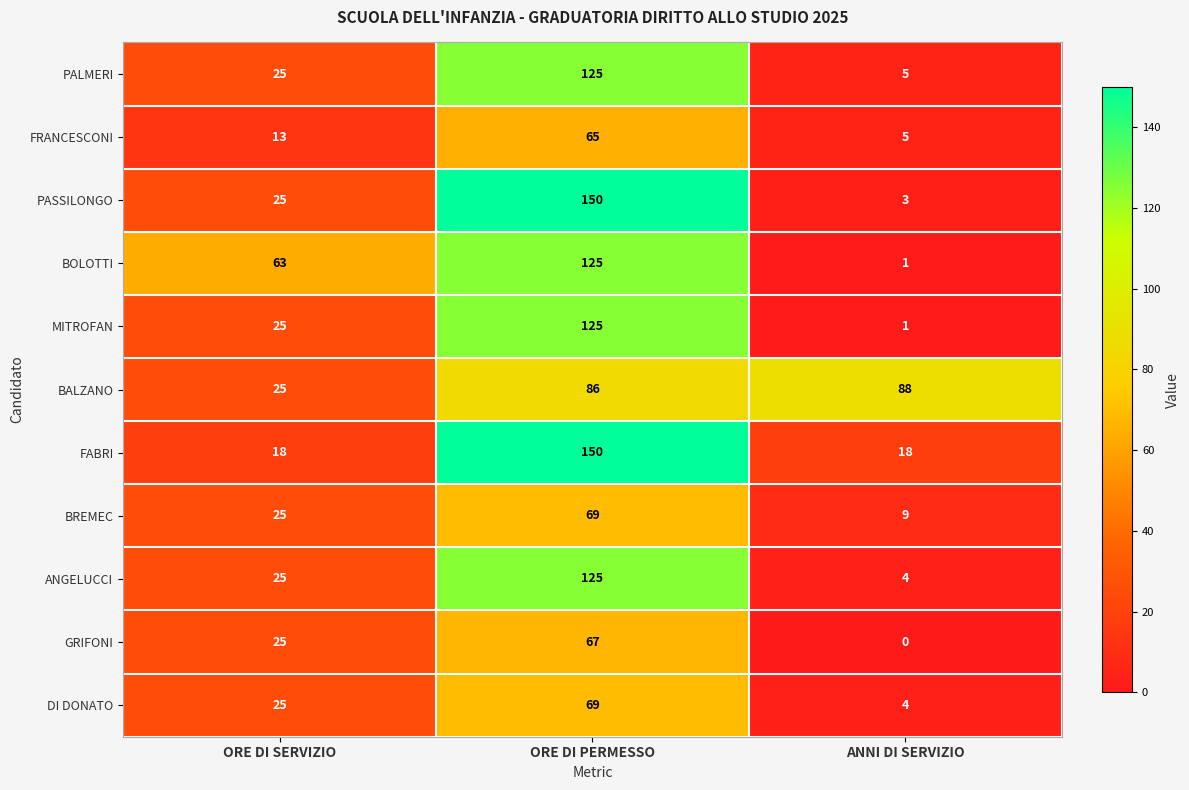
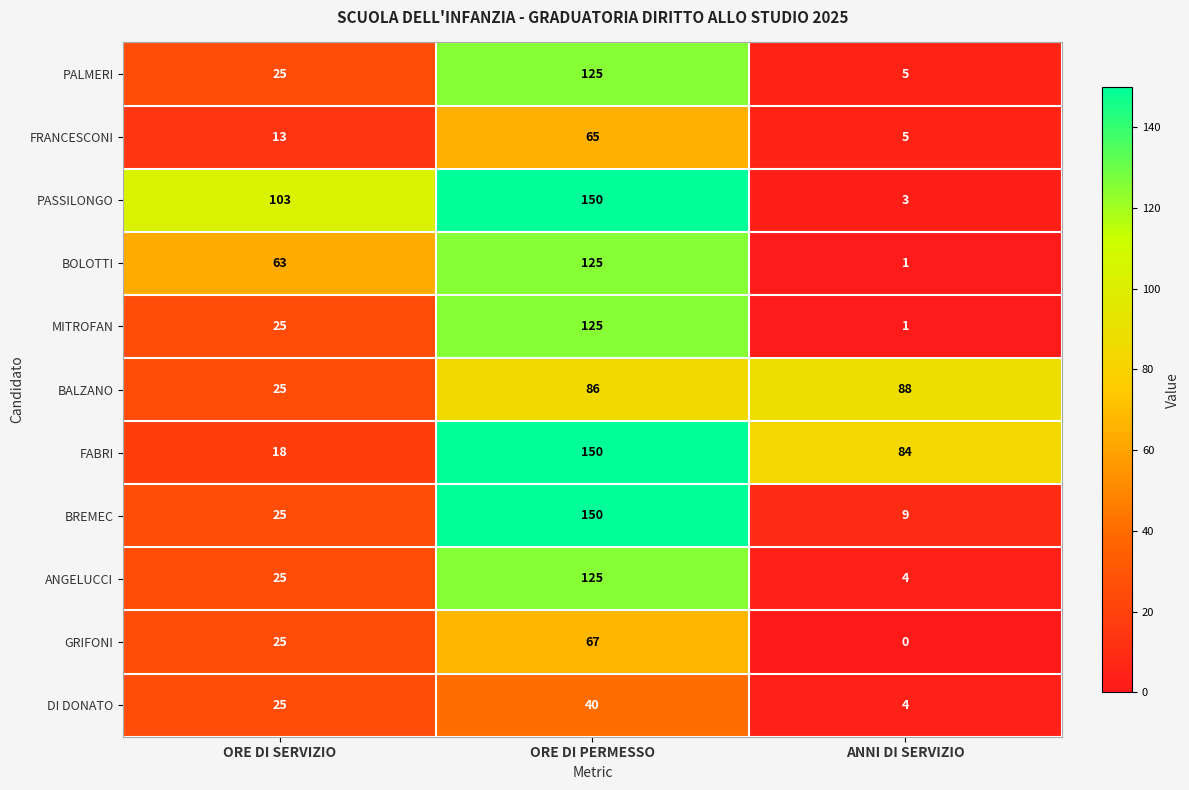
  {
    "PALMERI": {
      "ORE DI SERVIZIO": 25,
      "ORE DI PERMESSO": 125,
      "ANNI DI SERVIZIO": 5
    },
    "FRANCESCONI": {
      "ORE DI SERVIZIO": 13,
      "ORE DI PERMESSO": 65,
      "ANNI DI SERVIZIO": 5
    },
    "PASSILONGO": {
-     "ORE DI SERVIZIO": 25,
+     "ORE DI SERVIZIO": 103,
      "ORE DI PERMESSO": 150,
      "ANNI DI SERVIZIO": 3
    },
    "BOLOTTI": {
      "ORE DI SERVIZIO": 63,
      "ORE DI PERMESSO": 125,
      "ANNI DI SERVIZIO": 1
    },
    "MITROFAN": {
      "ORE DI SERVIZIO": 25,
      "ORE DI PERMESSO": 125,
      "ANNI DI SERVIZIO": 1
    },
    "BALZANO": {
      "ORE DI SERVIZIO": 25,
      "ORE DI PERMESSO": 86,
      "ANNI DI SERVIZIO": 88
    },
    "FABRI": {
      "ORE DI SERVIZIO": 18,
      "ORE DI PERMESSO": 150,
-     "ANNI DI SERVIZIO": 18
+     "ANNI DI SERVIZIO": 84
    },
    "BREMEC": {
      "ORE DI SERVIZIO": 25,
-     "ORE DI PERMESSO": 69,
+     "ORE DI PERMESSO": 150,
      "ANNI DI SERVIZIO": 9
    },
    "ANGELUCCI": {
      "ORE DI SERVIZIO": 25,
      "ORE DI PERMESSO": 125,
      "ANNI DI SERVIZIO": 4
    },
    "GRIFONI": {
      "ORE DI SERVIZIO": 25,
      "ORE DI PERMESSO": 67,
      "ANNI DI SERVIZIO": 0
    },
    "DI DONATO": {
      "ORE DI SERVIZIO": 25,
-     "ORE DI PERMESSO": 69,
+     "ORE DI PERMESSO": 40,
      "ANNI DI SERVIZIO": 4
    }
  }
